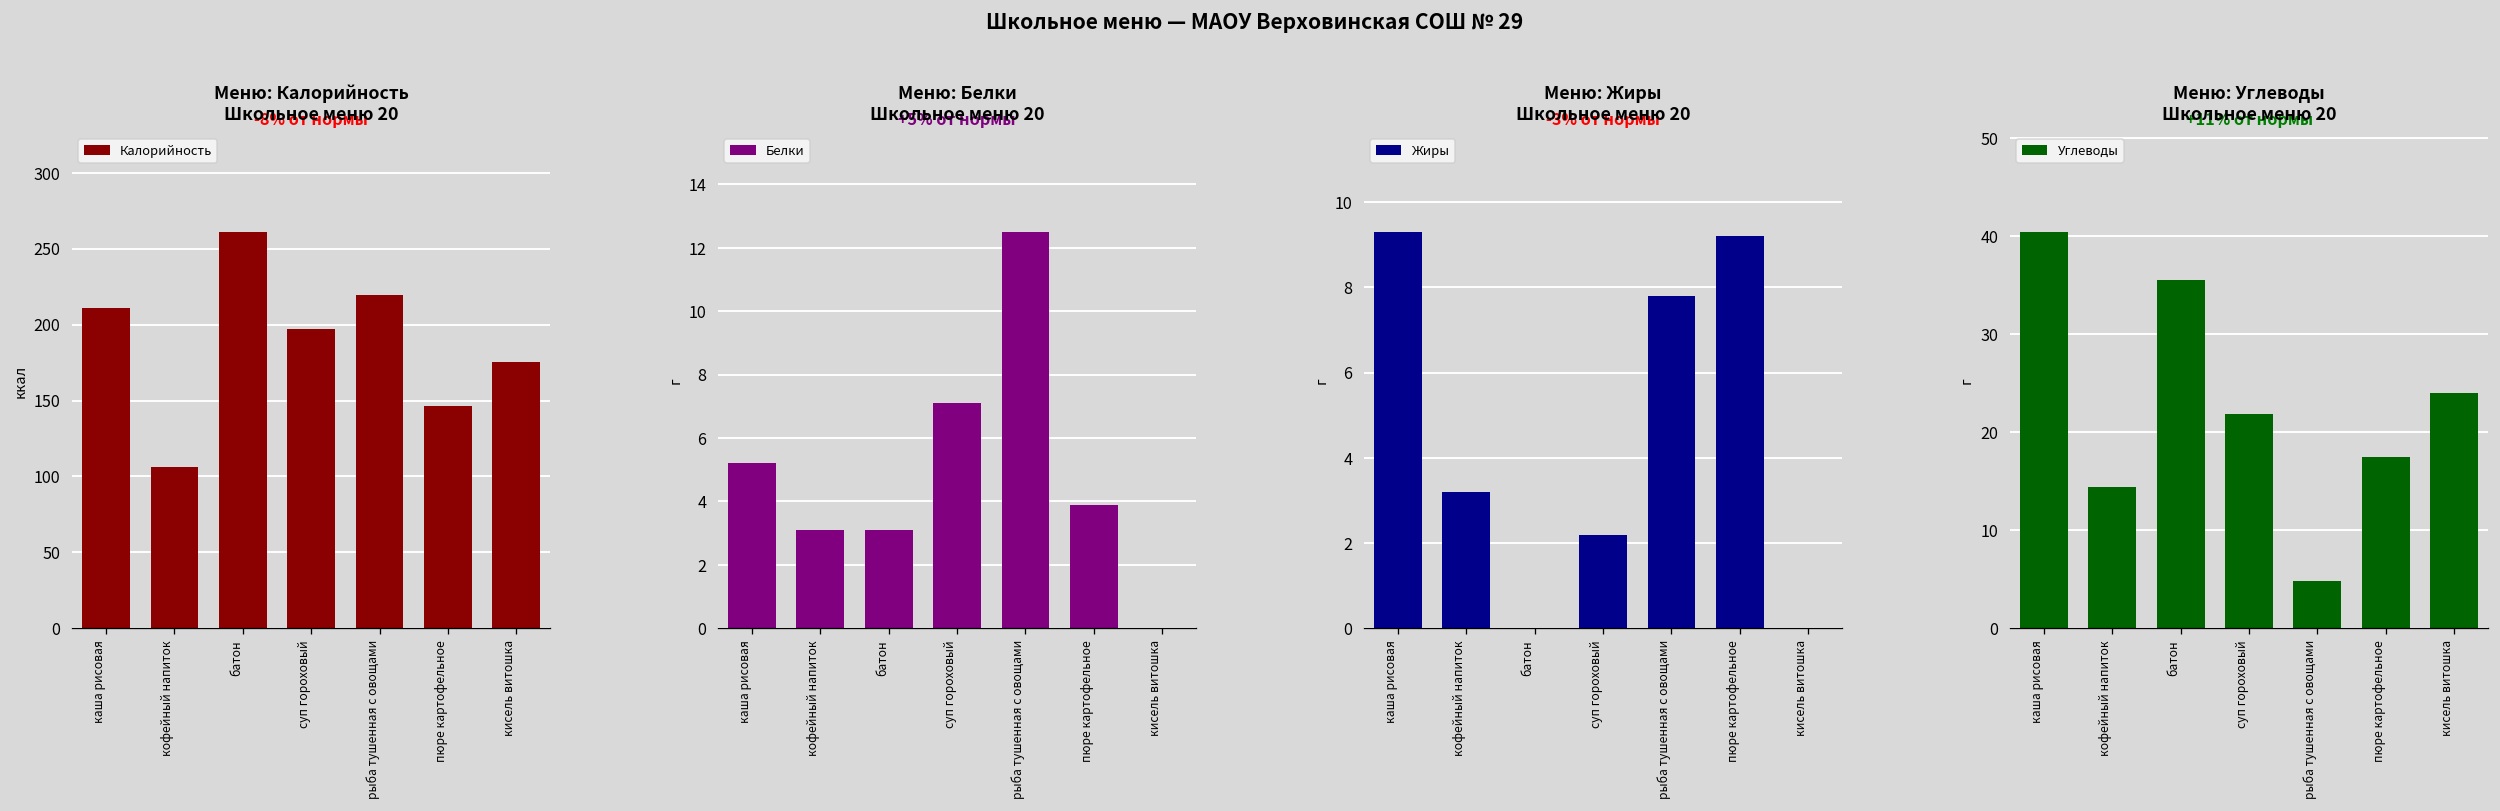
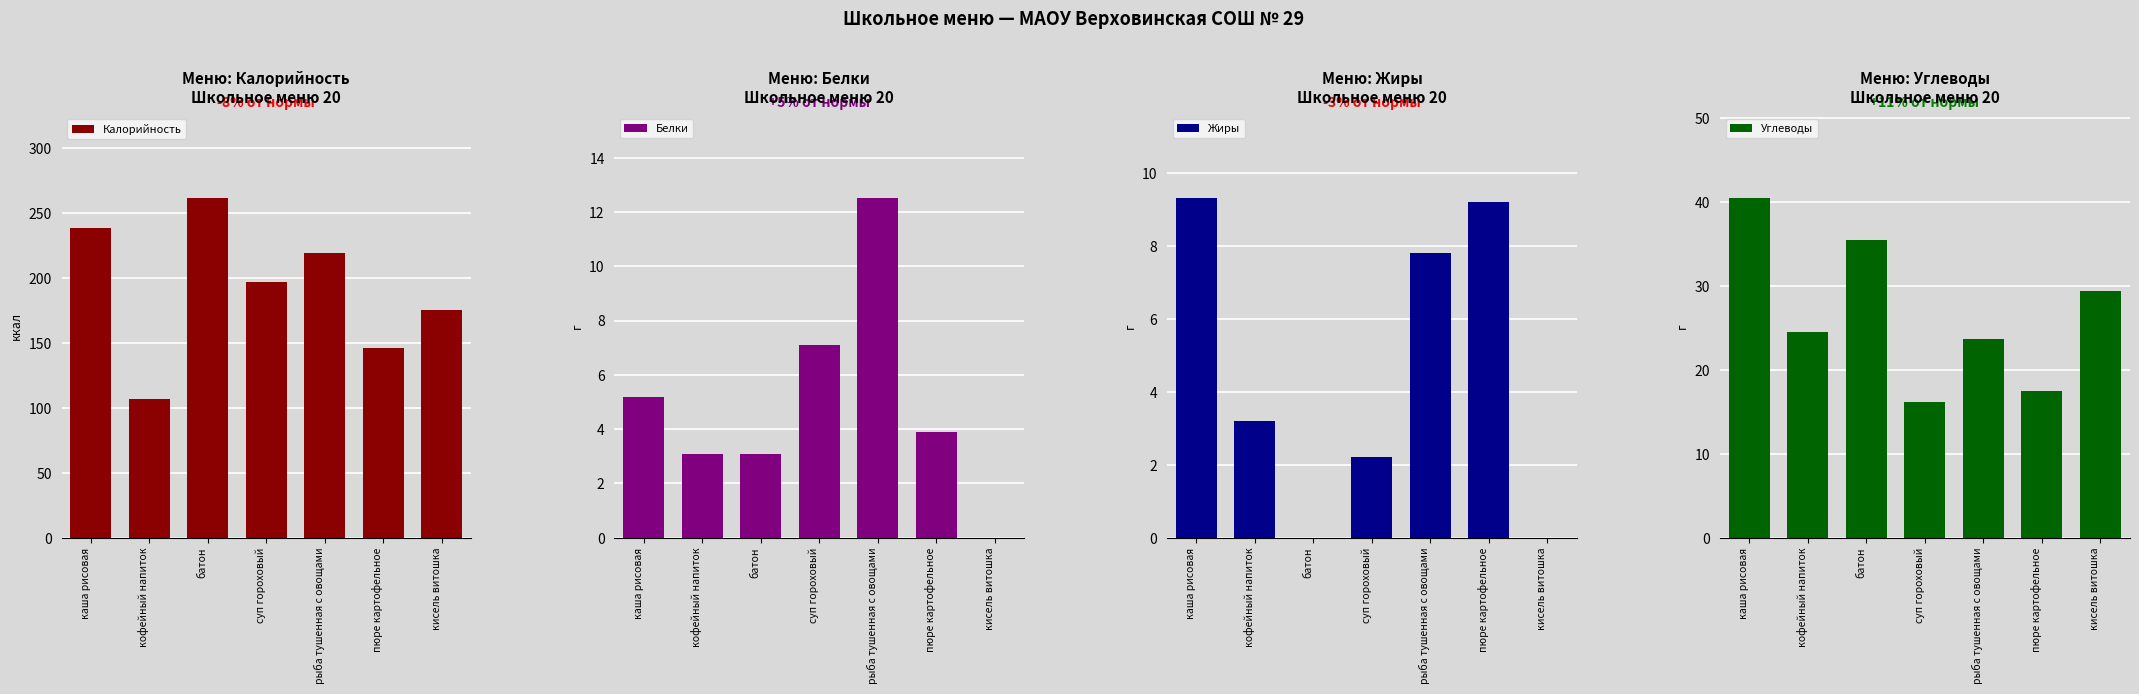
  {
    "Меню: Калорийность Школьное меню 20": {
-     "каша рисовая": 211,
+     "каша рисовая": 239,
      "кофейный напиток": 106,
      "батон": 261,
      "суп гороховый": 197,
      "рыба тушенная с овощами": 219,
      "пюре картофельное": 146,
      "кисель витошка": 175
    },
    "Меню: Белки Школьное меню 20": {
      "каша рисовая": 5.2,
      "кофейный напиток": 3.1,
      "батон": 3.1,
      "суп гороховый": 7.1,
      "рыба тушенная с овощами": 12.5,
      "пюре картофельное": 3.9,
      "кисель витошка": 0.0
    },
    "Меню: Жиры Школьное меню 20": {
      "каша рисовая": 9.3,
      "кофейный напиток": 3.2,
      "батон": 0.0,
      "суп гороховый": 2.2,
      "рыба тушенная с овощами": 7.8,
      "пюре картофельное": 9.2,
      "кисель витошка": 0.0
    },
    "Меню: Углеводы Школьное меню 20": {
      "каша рисовая": 40,
-     "кофейный напиток": 14,
+     "кофейный напиток": 25,
      "батон": 36,
-     "суп гороховый": 22,
-     "рыба тушенная с овощами": 5,
+     "суп гороховый": 16,
+     "рыба тушенная с овощами": 24,
      "пюре картофельное": 18,
-     "кисель витошка": 24
+     "кисель витошка": 29
    }
  }
